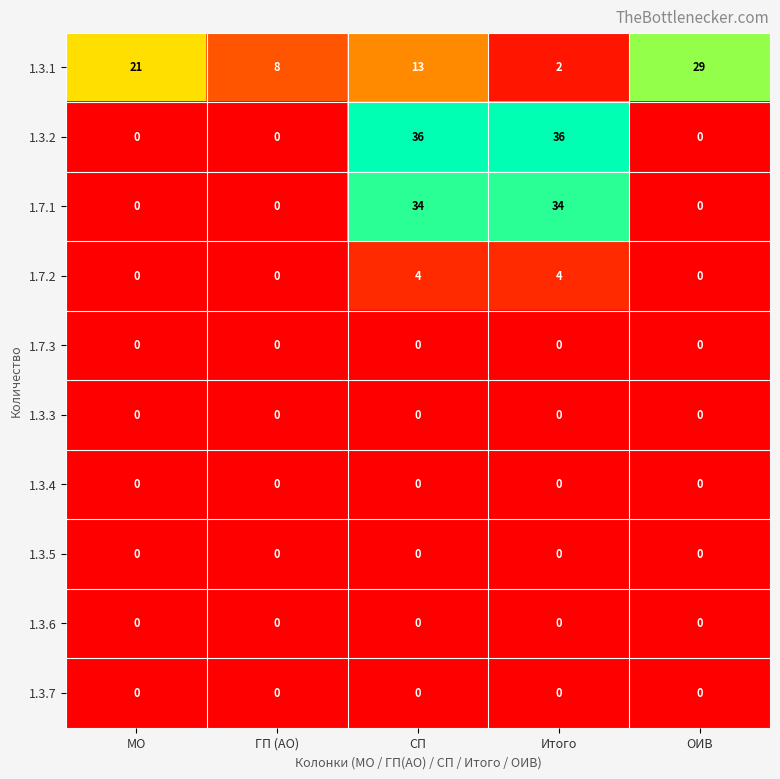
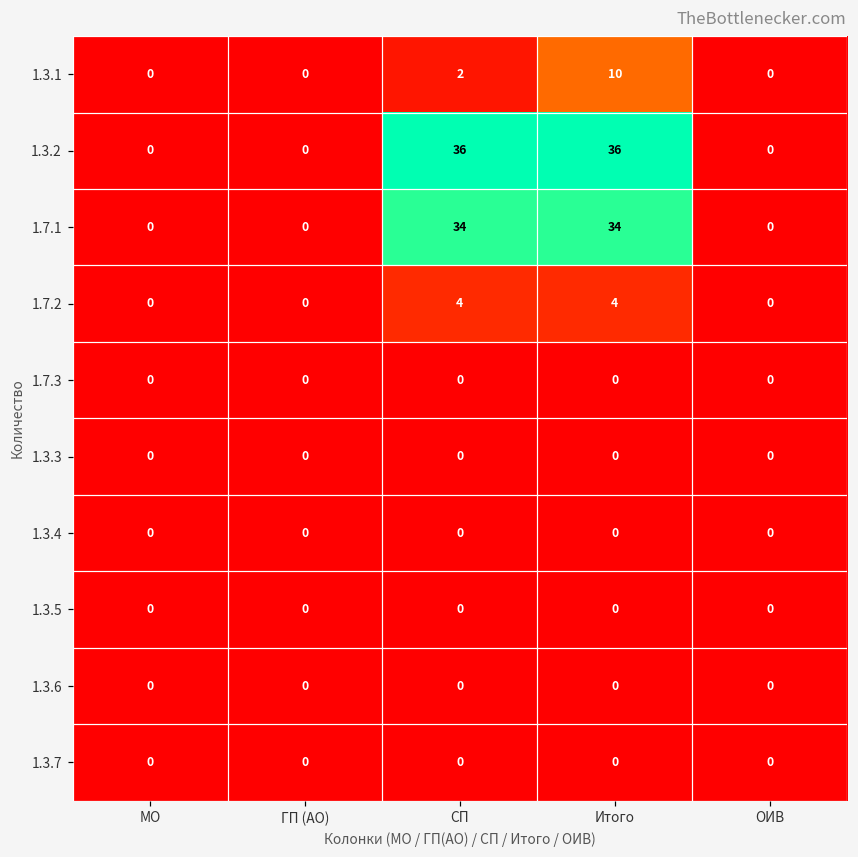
  {
    "1.3.1": {
-     "МО": 21,
-     "ГП (АО)": 8,
-     "СП": 13,
-     "Итого": 2,
-     "ОИВ": 29
+     "МО": 0,
+     "ГП (АО)": 0,
+     "СП": 2,
+     "Итого": 10,
+     "ОИВ": 0
    },
    "1.3.2": {
      "МО": 0,
      "ГП (АО)": 0,
      "СП": 36,
      "Итого": 36,
      "ОИВ": 0
    },
    "1.7.1": {
      "МО": 0,
      "ГП (АО)": 0,
      "СП": 34,
      "Итого": 34,
      "ОИВ": 0
    },
    "1.7.2": {
      "МО": 0,
      "ГП (АО)": 0,
      "СП": 4,
      "Итого": 4,
      "ОИВ": 0
    },
    "1.7.3": {
      "МО": 0,
      "ГП (АО)": 0,
      "СП": 0,
      "Итого": 0,
      "ОИВ": 0
    },
    "1.3.3": {
      "МО": 0,
      "ГП (АО)": 0,
      "СП": 0,
      "Итого": 0,
      "ОИВ": 0
    },
    "1.3.4": {
      "МО": 0,
      "ГП (АО)": 0,
      "СП": 0,
      "Итого": 0,
      "ОИВ": 0
    },
    "1.3.5": {
      "МО": 0,
      "ГП (АО)": 0,
      "СП": 0,
      "Итого": 0,
      "ОИВ": 0
    },
    "1.3.6": {
      "МО": 0,
      "ГП (АО)": 0,
      "СП": 0,
      "Итого": 0,
      "ОИВ": 0
    },
    "1.3.7": {
      "МО": 0,
      "ГП (АО)": 0,
      "СП": 0,
      "Итого": 0,
      "ОИВ": 0
    }
  }
